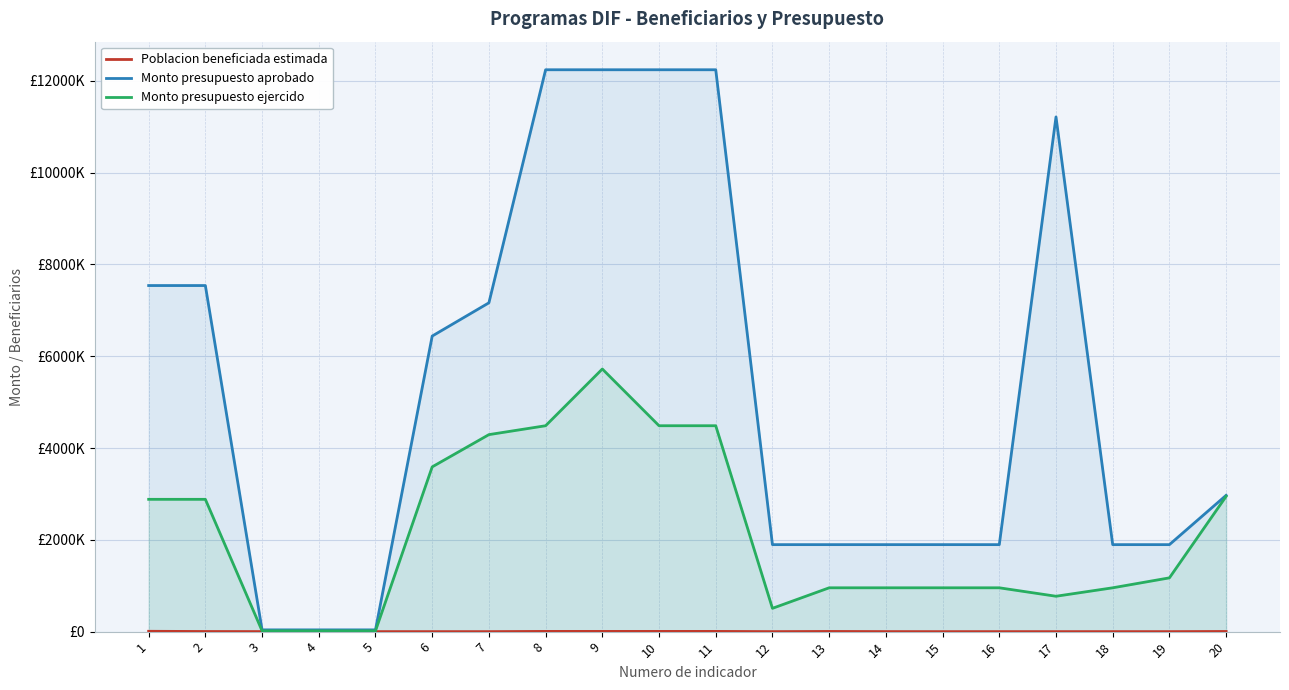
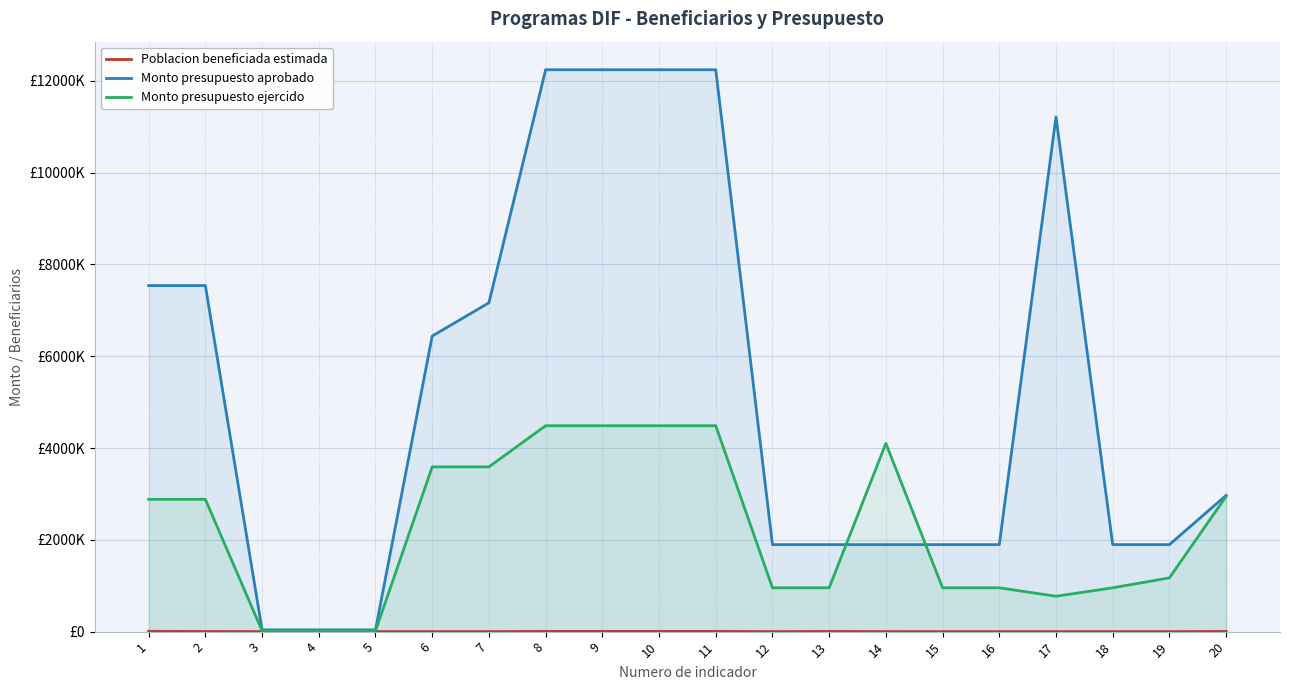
  {
    "Poblacion beneficiada estimada": {
      "1": "£0",
      "2": "£0",
      "6": "£0",
      "7": "£0",
      "8": "£0",
      "9": "£0",
      "10": "£0",
      "11": "£0",
      "12": "£0",
      "13": "£0",
      "14": "£0",
      "15": "£0",
      "16": "£0",
      "17": "£0",
      "18": "£0",
      "19": "£0",
      "20": "£0"
    },
    "Monto presupuesto aprobado": {
      "1": "£7500000",
      "2": "£7500000",
      "6": "£6400000",
      "7": "£7200000",
      "8": "£12200000",
      "9": "£12200000",
      "10": "£12200000",
      "11": "£12200000",
      "12": "£1900000",
      "13": "£1900000",
      "14": "£1900000",
      "15": "£1900000",
      "16": "£1900000",
      "17": "£11200000",
      "18": "£1900000",
      "19": "£1900000"
    },
    "Monto presupuesto ejercido": {
      "1": "£2900000",
      "2": "£2900000",
      "6": "£3600000",
-     "7": "£4300000",
+     "7": "£3600000",
      "8": "£4500000",
-     "9": "£5700000",
+     "9": "£4500000",
      "10": "£4500000",
      "11": "£4500000",
-     "12": "£500000",
+     "12": "£1000000",
      "13": "£1000000",
-     "14": "£1000000",
+     "14": "£4100000",
      "15": "£1000000",
      "16": "£1000000",
      "17": "£800000",
      "18": "£1000000",
      "19": "£1200000"
    }
  }
